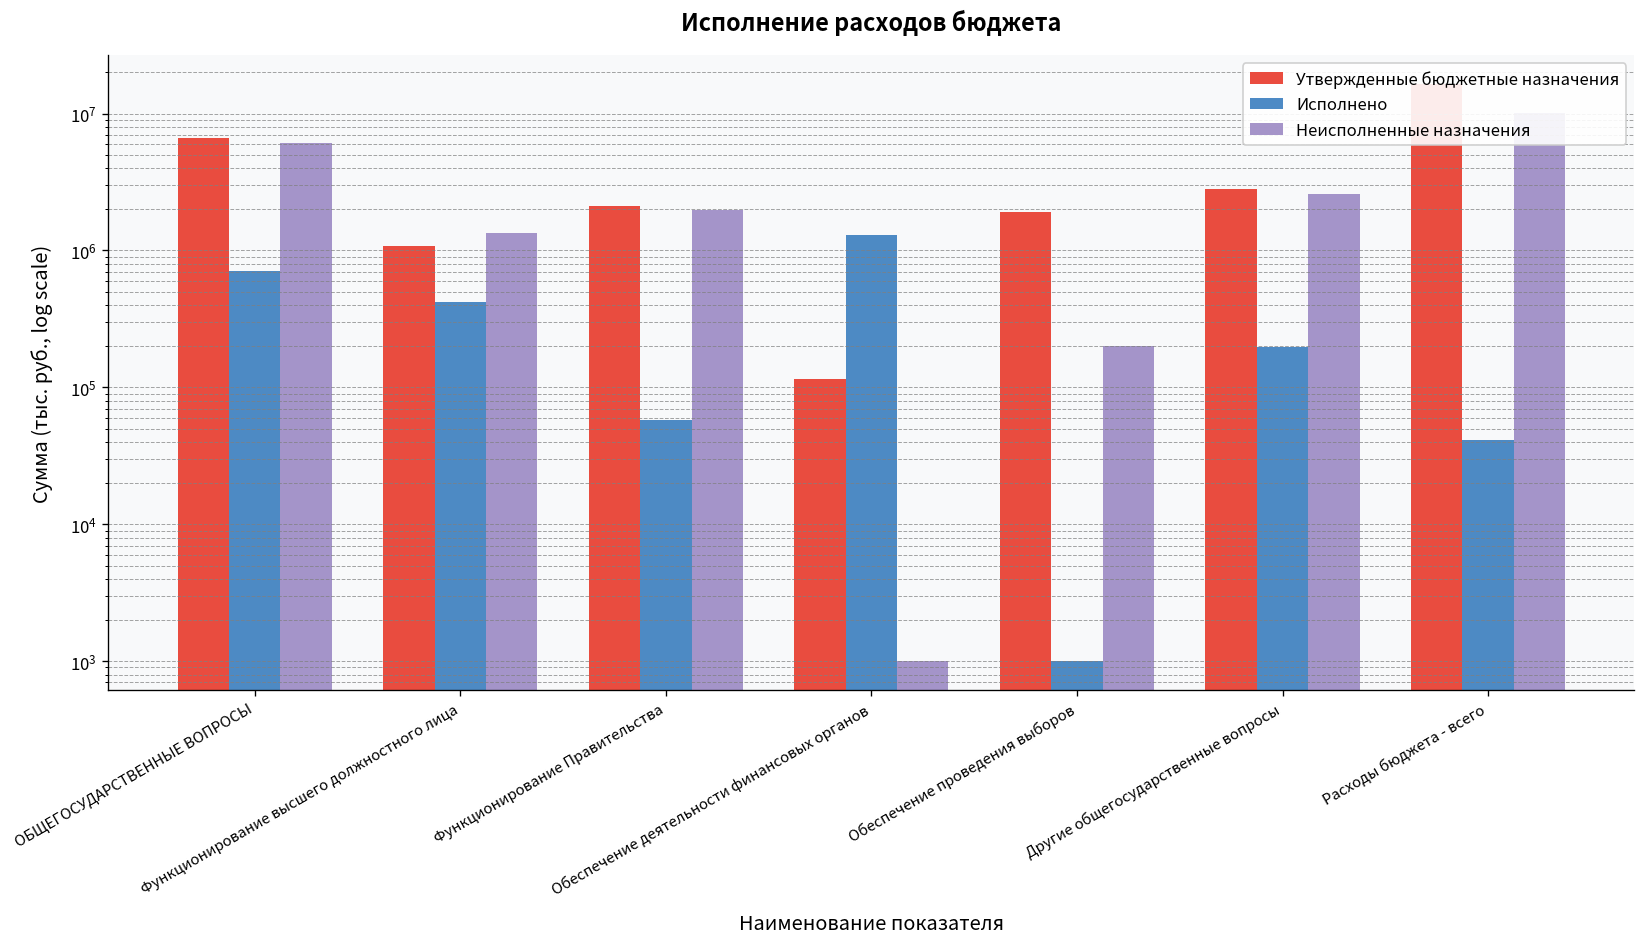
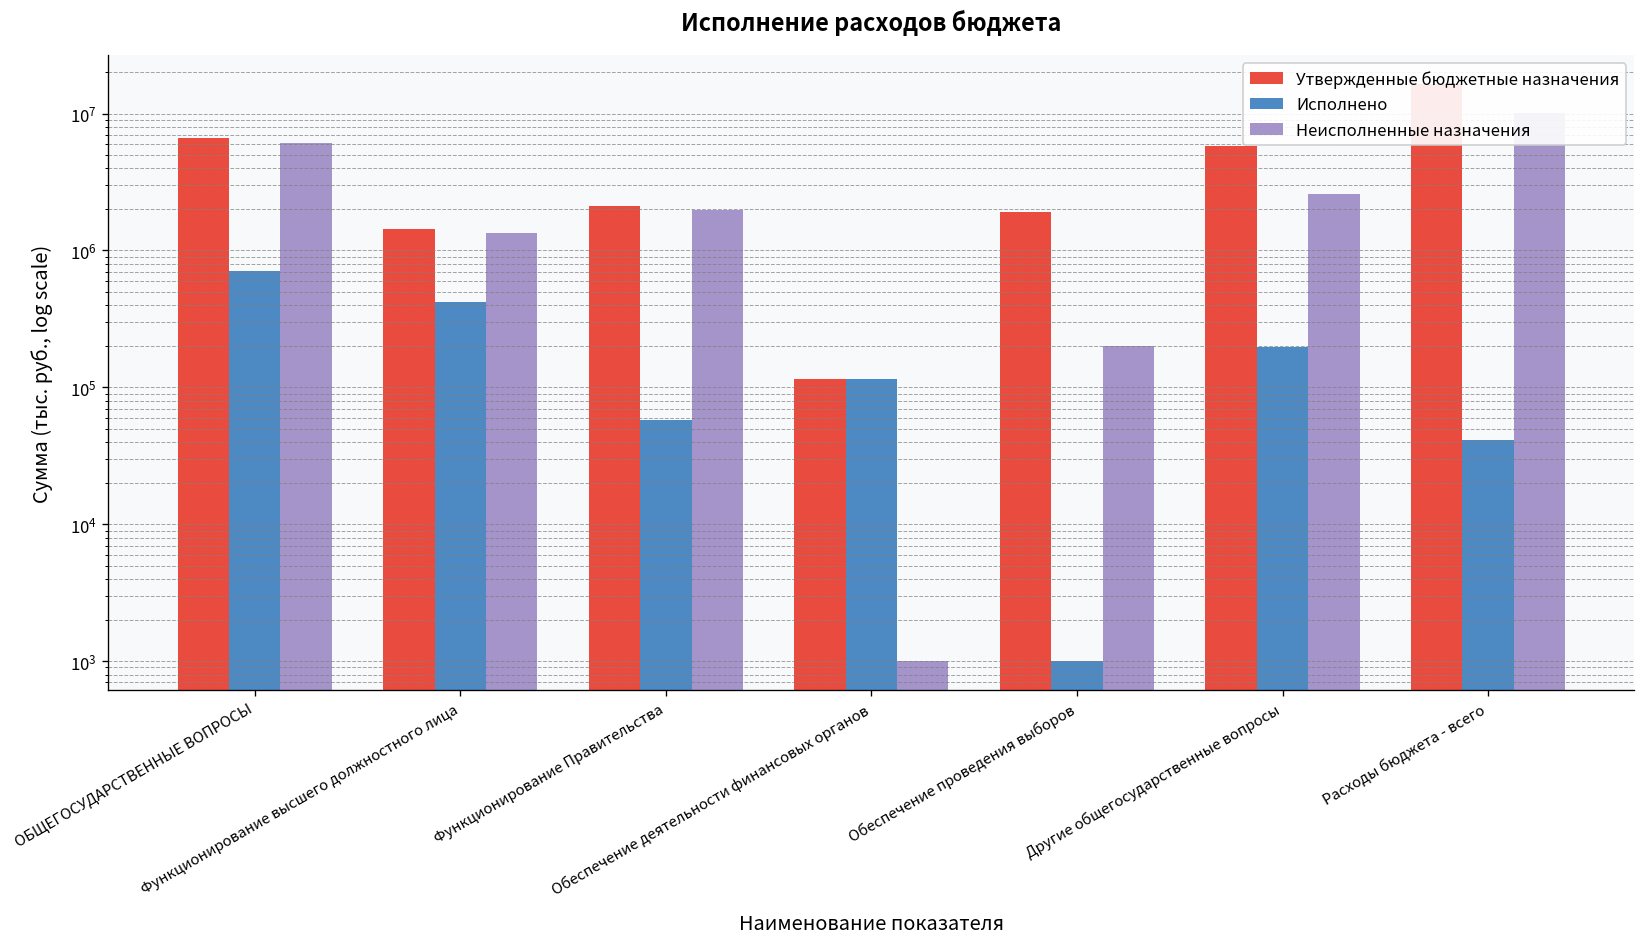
  {
    "Утвержденные бюджетные назначения": {
      "ОБЩЕГОСУДАРСТВЕННЫЕ ВОПРОСЫ": 7000000,
-     "Функционирование высшего должностного лица": 1100000,
+     "Функционирование высшего должностного лица": 1400000,
      "Функционирование Правительства": 2100000,
      "Обеспечение деятельности финансовых органов": 120000,
      "Обеспечение проведения выборов": 1900000,
-     "Другие общегосударственные вопросы": 2800000
+     "Другие общегосударственные вопросы": 6000000
    },
    "Исполнено": {
      "ОБЩЕГОСУДАРСТВЕННЫЕ ВОПРОСЫ": 700000,
      "Функционирование высшего должностного лица": 420000,
      "Функционирование Правительства": 60000,
-     "Обеспечение деятельности финансовых органов": 1300000,
+     "Обеспечение деятельности финансовых органов": 120000,
      "Обеспечение проведения выборов": 1000,
      "Другие общегосударственные вопросы": 200000,
      "Расходы бюджета - всего": 42000
    },
    "Неисполненные назначения": {
      "ОБЩЕГОСУДАРСТВЕННЫЕ ВОПРОСЫ": 6000000,
      "Функционирование высшего должностного лица": 1300000,
      "Функционирование Правительства": 2000000,
      "Обеспечение деятельности финансовых органов": 1000,
      "Обеспечение проведения выборов": 200000,
      "Другие общегосударственные вопросы": 2600000
    }
  }
